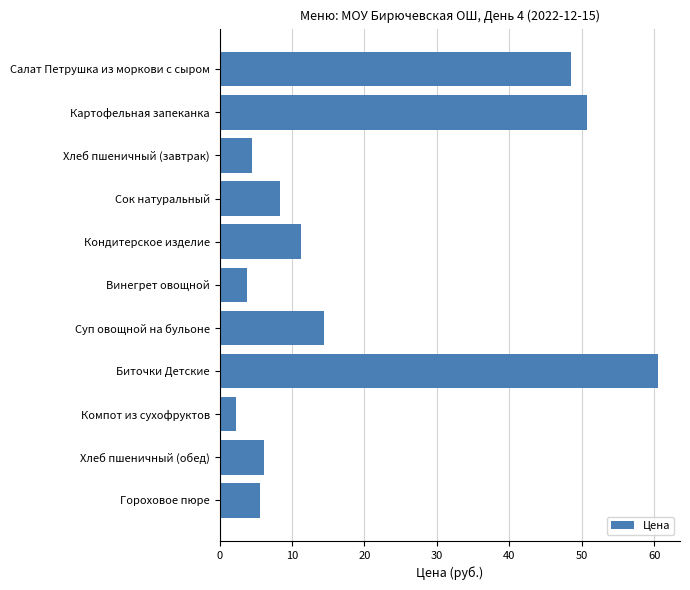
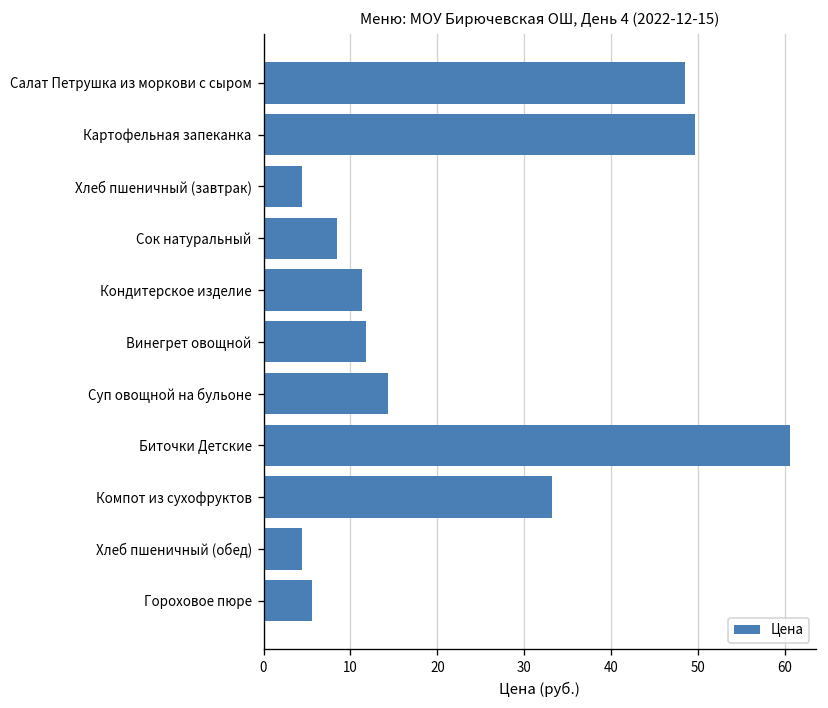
  {
    "Салат Петрушка из моркови с сыром": 48,
-   "Картофельная запеканка": 51,
+   "Картофельная запеканка": 50,
    "Хлеб пшеничный (завтрак)": 4,
    "Сок натуральный": 8,
    "Кондитерское изделие": 11,
-   "Винегрет овощной": 4,
+   "Винегрет овощной": 12,
    "Суп овощной на бульоне": 14,
    "Биточки Детские": 61,
-   "Компот из сухофруктов": 2,
-   "Хлеб пшеничный (обед)": 6,
+   "Компот из сухофруктов": 33,
+   "Хлеб пшеничный (обед)": 4,
    "Гороховое пюре": 6
  }
